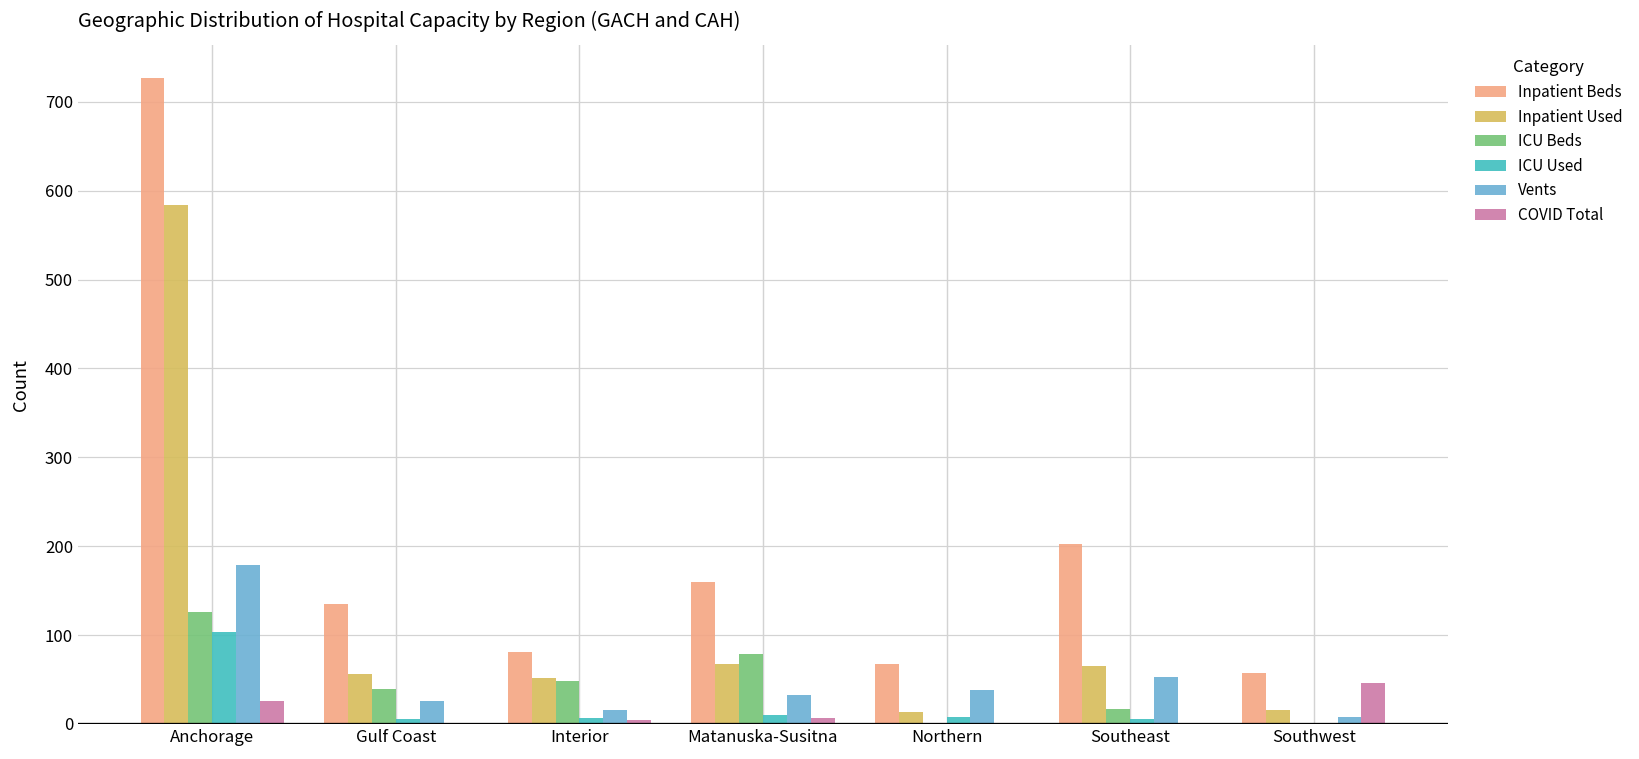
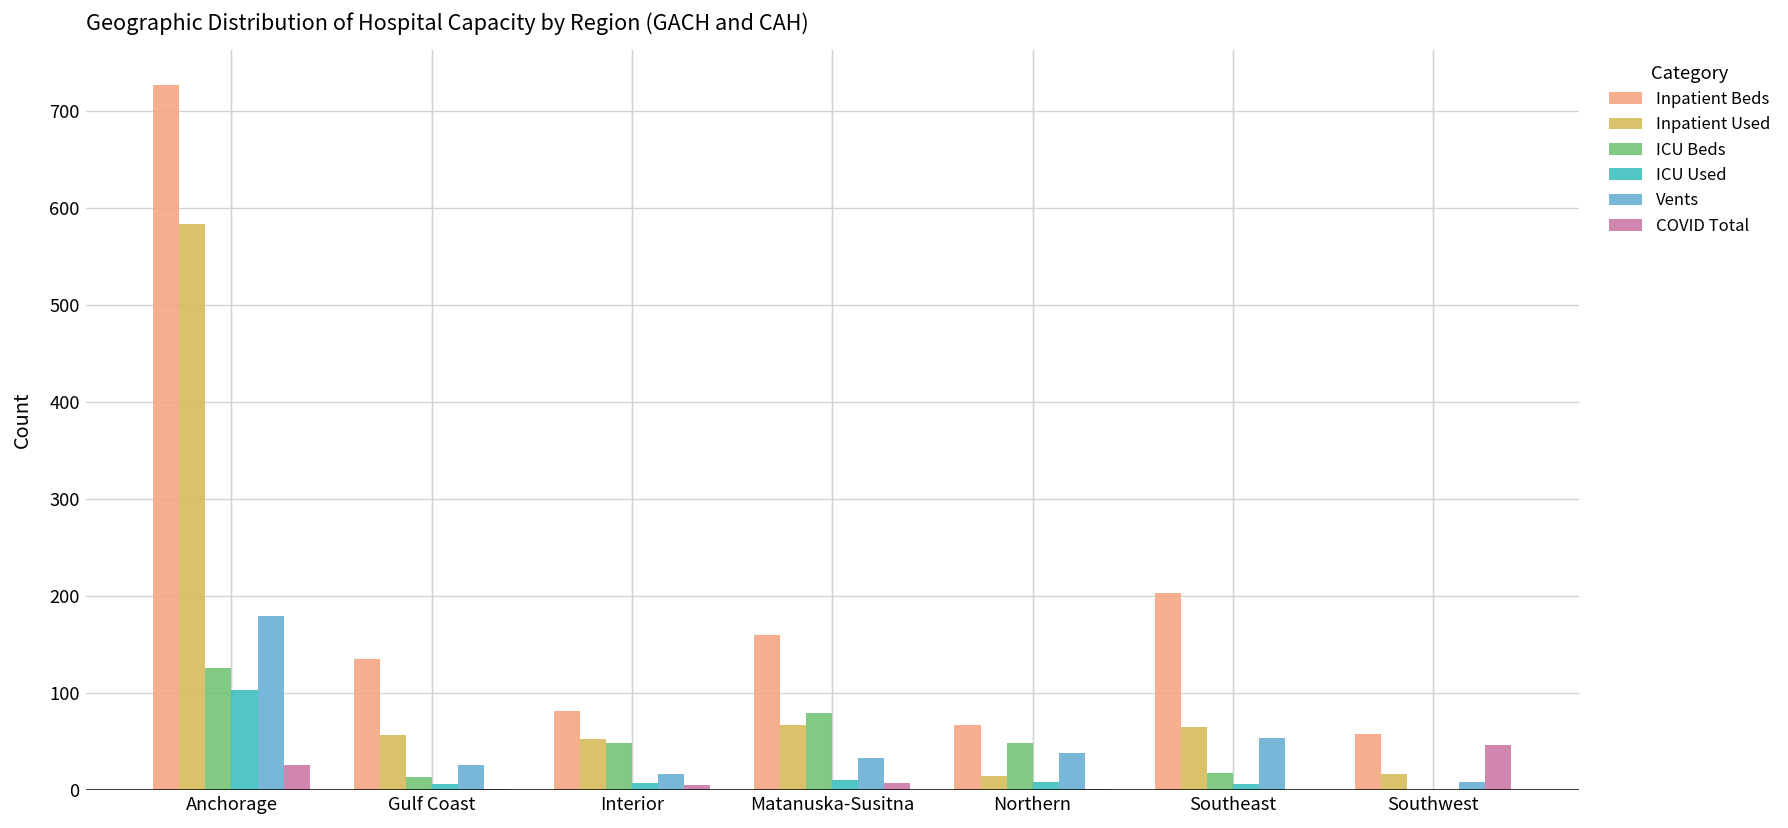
  {
    "ICU Beds": {
      "Anchorage": 130,
-     "Gulf Coast": 40,
+     "Gulf Coast": 10,
      "Interior": 50,
      "Matanuska-Susitna": 80,
-     "Northern": 0,
+     "Northern": 50,
      "Southeast": 20,
      "Southwest": 0
    },
    "COVID Total": {
      "Anchorage": 30,
      "Interior": 10,
      "Matanuska-Susitna": 10,
      "Southeast": 0,
      "Southwest": 50
    }
  }
